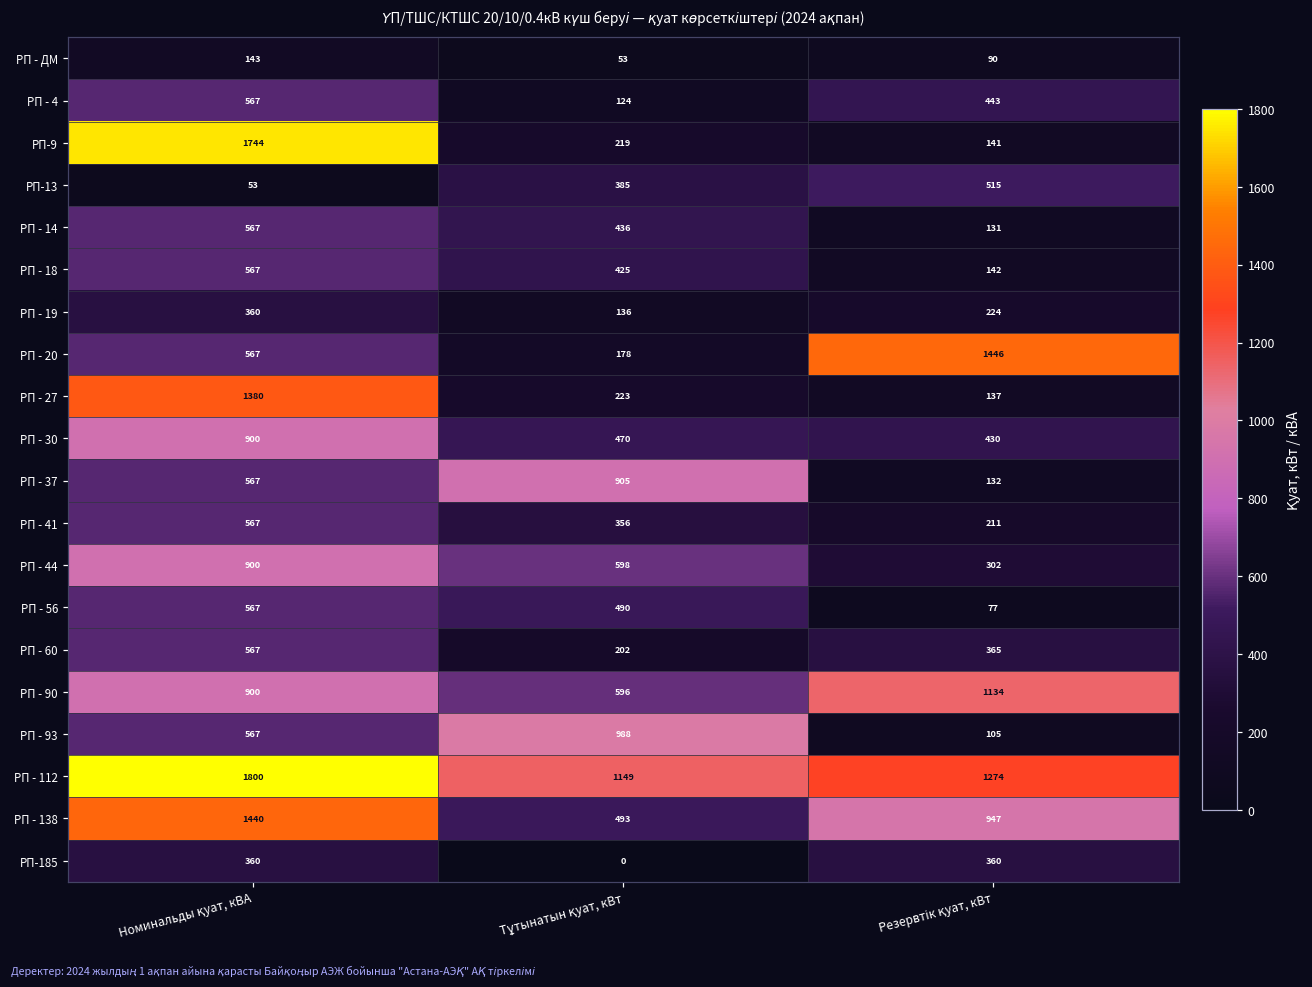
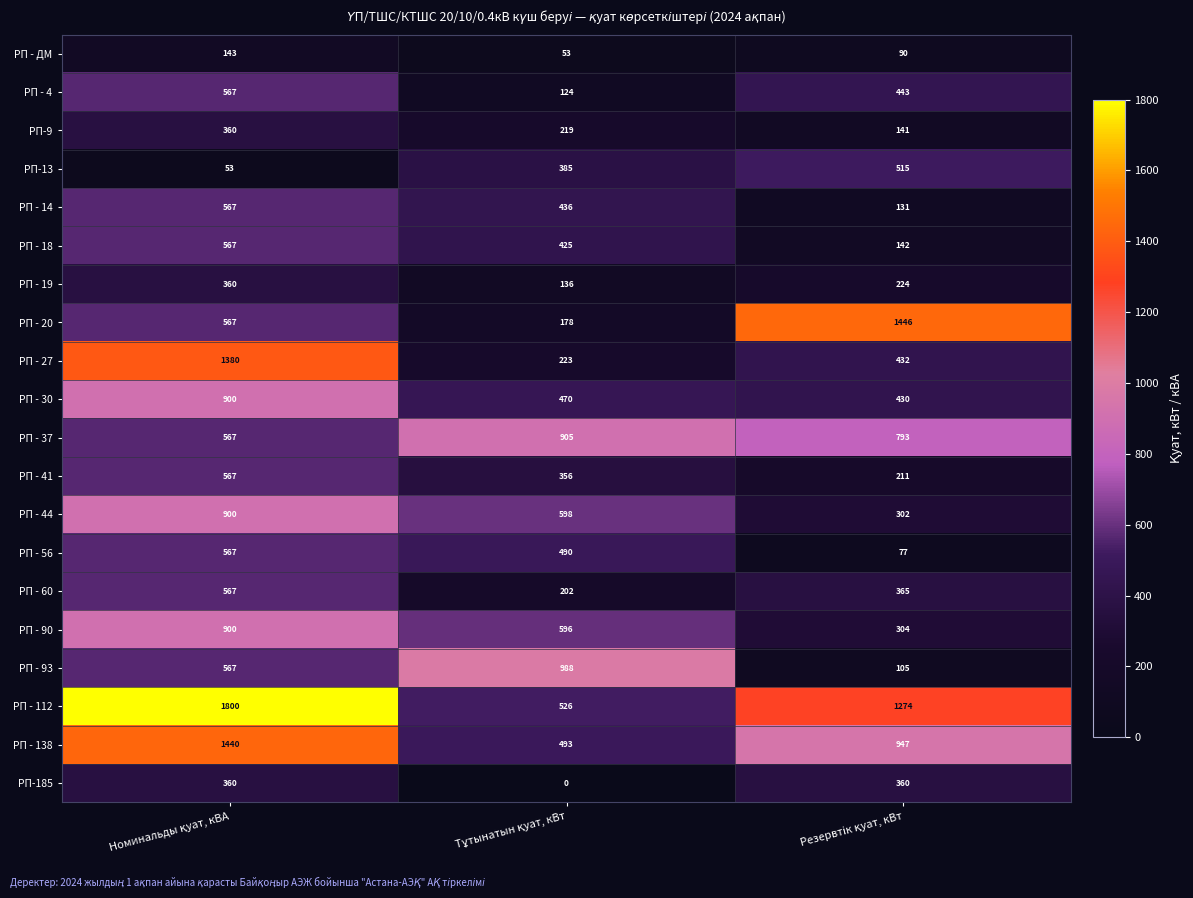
  {
    "РП - ДМ": {
      "Номинальды қуат, кВА": 143,
      "Тұтынатын қуат, кВт": 53,
      "Резервтік қуат, кВт": 90
    },
    "РП - 4": {
      "Номинальды қуат, кВА": 567,
      "Тұтынатын қуат, кВт": 124,
      "Резервтік қуат, кВт": 443
    },
    "РП-9": {
-     "Номинальды қуат, кВА": 1744,
+     "Номинальды қуат, кВА": 360,
      "Тұтынатын қуат, кВт": 219,
      "Резервтік қуат, кВт": 141
    },
    "РП-13": {
      "Номинальды қуат, кВА": 53,
      "Тұтынатын қуат, кВт": 385,
      "Резервтік қуат, кВт": 515
    },
    "РП - 14": {
      "Номинальды қуат, кВА": 567,
      "Тұтынатын қуат, кВт": 436,
      "Резервтік қуат, кВт": 131
    },
    "РП - 18": {
      "Номинальды қуат, кВА": 567,
      "Тұтынатын қуат, кВт": 425,
      "Резервтік қуат, кВт": 142
    },
    "РП - 19": {
      "Номинальды қуат, кВА": 360,
      "Тұтынатын қуат, кВт": 136,
      "Резервтік қуат, кВт": 224
    },
    "РП - 20": {
      "Номинальды қуат, кВА": 567,
      "Тұтынатын қуат, кВт": 178,
      "Резервтік қуат, кВт": 1446
    },
    "РП - 27": {
      "Номинальды қуат, кВА": 1380,
      "Тұтынатын қуат, кВт": 223,
-     "Резервтік қуат, кВт": 137
+     "Резервтік қуат, кВт": 432
    },
    "РП - 30": {
      "Номинальды қуат, кВА": 900,
      "Тұтынатын қуат, кВт": 470,
      "Резервтік қуат, кВт": 430
    },
    "РП - 37": {
      "Номинальды қуат, кВА": 567,
      "Тұтынатын қуат, кВт": 905,
-     "Резервтік қуат, кВт": 132
+     "Резервтік қуат, кВт": 793
    },
    "РП - 41": {
      "Номинальды қуат, кВА": 567,
      "Тұтынатын қуат, кВт": 356,
      "Резервтік қуат, кВт": 211
    },
    "РП - 44": {
      "Номинальды қуат, кВА": 900,
      "Тұтынатын қуат, кВт": 598,
      "Резервтік қуат, кВт": 302
    },
    "РП - 56": {
      "Номинальды қуат, кВА": 567,
      "Тұтынатын қуат, кВт": 490,
      "Резервтік қуат, кВт": 77
    },
    "РП - 60": {
      "Номинальды қуат, кВА": 567,
      "Тұтынатын қуат, кВт": 202,
      "Резервтік қуат, кВт": 365
    },
    "РП - 90": {
      "Номинальды қуат, кВА": 900,
      "Тұтынатын қуат, кВт": 596,
-     "Резервтік қуат, кВт": 1134
+     "Резервтік қуат, кВт": 304
    },
    "РП - 93": {
      "Номинальды қуат, кВА": 567,
      "Тұтынатын қуат, кВт": 988,
      "Резервтік қуат, кВт": 105
    },
    "РП - 112": {
      "Номинальды қуат, кВА": 1800,
-     "Тұтынатын қуат, кВт": 1149,
+     "Тұтынатын қуат, кВт": 526,
      "Резервтік қуат, кВт": 1274
    },
    "РП - 138": {
      "Номинальды қуат, кВА": 1440,
      "Тұтынатын қуат, кВт": 493,
      "Резервтік қуат, кВт": 947
    },
    "РП-185": {
      "Номинальды қуат, кВА": 360,
      "Тұтынатын қуат, кВт": 0,
      "Резервтік қуат, кВт": 360
    }
  }
